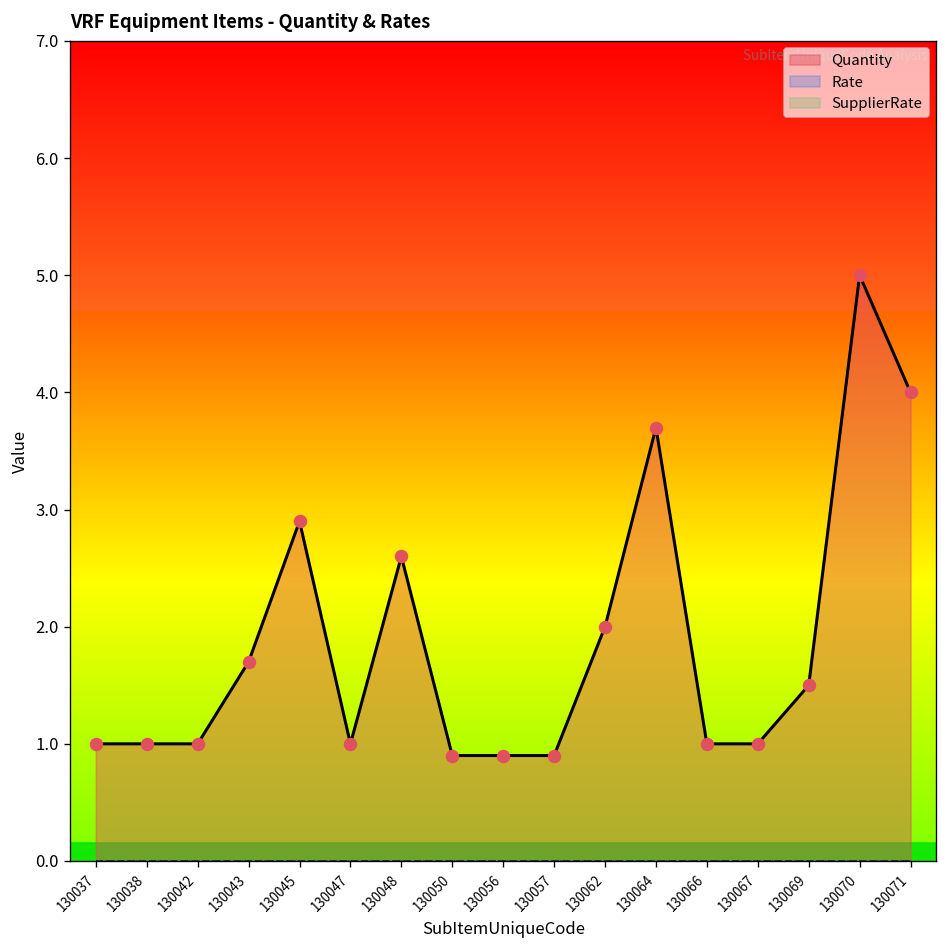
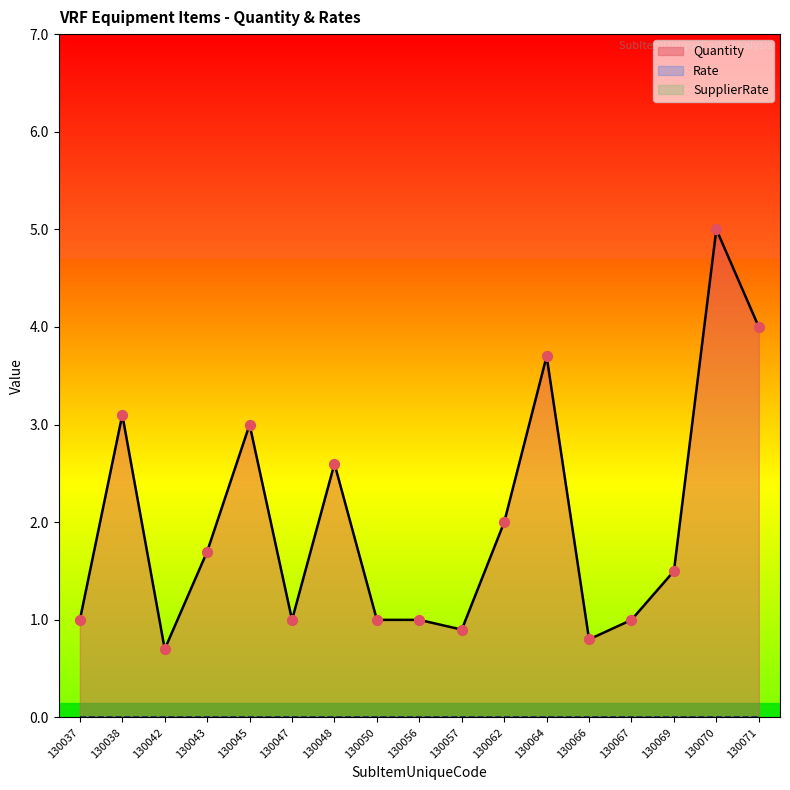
  {
    "Quantity": {
      "130037": 1.0,
-     "130038": 1.0,
-     "130042": 1.0,
+     "130038": 3.1,
+     "130042": 0.7,
      "130043": 1.7,
-     "130045": 2.9,
+     "130045": 3.0,
      "130047": 1.0,
      "130048": 2.6,
-     "130050": 0.9,
-     "130056": 0.9,
+     "130050": 1.0,
+     "130056": 1.0,
      "130057": 0.9,
      "130062": 2.0,
      "130064": 3.7,
-     "130066": 1.0,
+     "130066": 0.8,
      "130067": 1.0,
      "130069": 1.5,
      "130070": 5.0,
      "130071": 4.0
    }
  }
